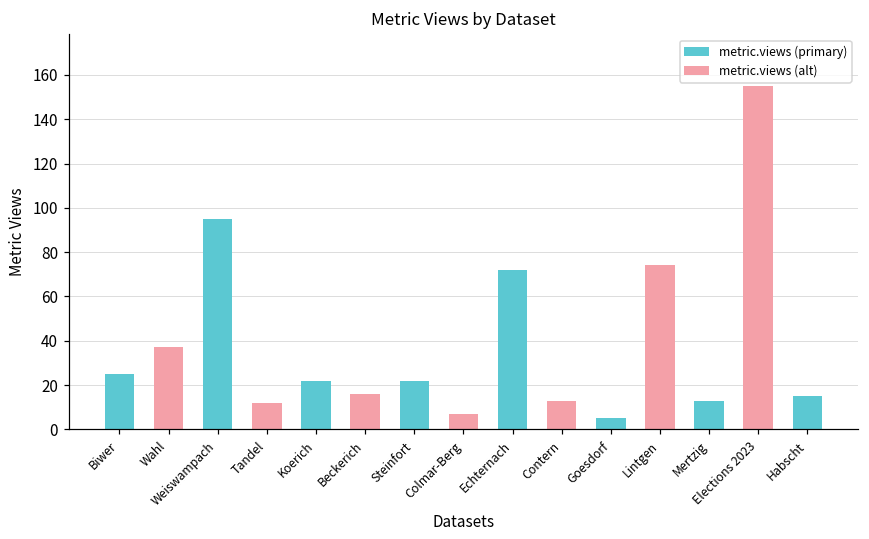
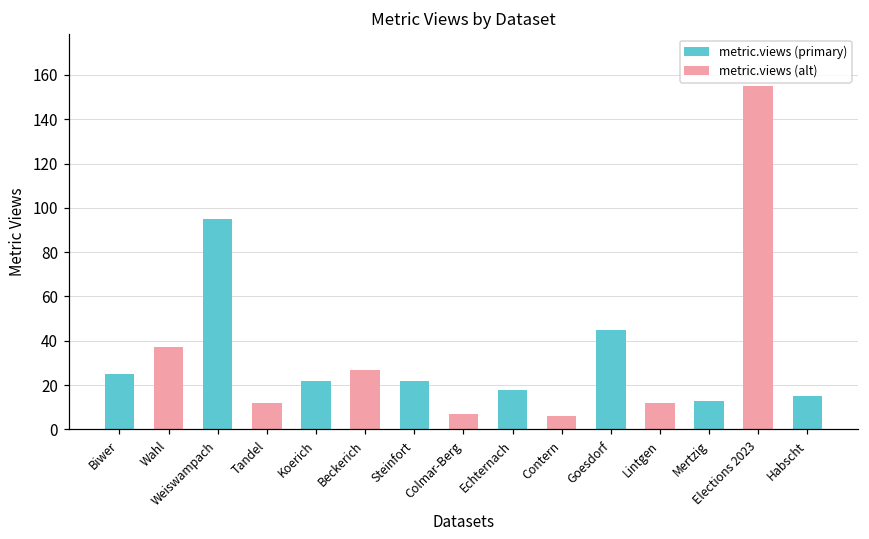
  {
    "Biwer": 25,
    "Wahl": 37,
    "Weiswampach": 95,
    "Tandel": 12,
    "Koerich": 22,
-   "Beckerich": 16,
+   "Beckerich": 27,
    "Steinfort": 22,
    "Colmar-Berg": 7,
-   "Echternach": 72,
-   "Contern": 13,
-   "Goesdorf": 5,
-   "Lintgen": 74,
+   "Echternach": 18,
+   "Contern": 6,
+   "Goesdorf": 45,
+   "Lintgen": 12,
    "Mertzig": 13,
    "Elections 2023": 155,
    "Habscht": 15
  }
